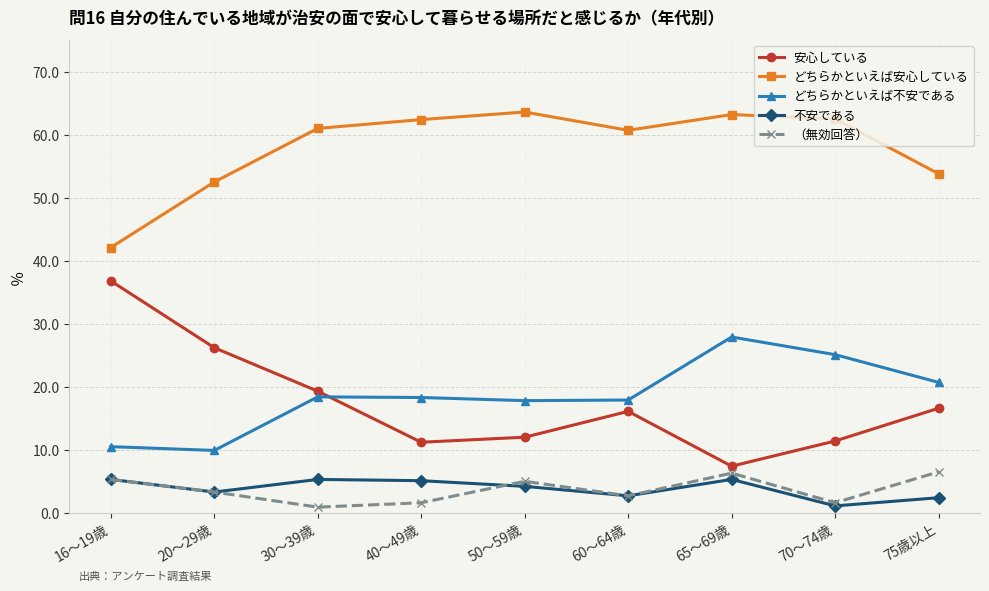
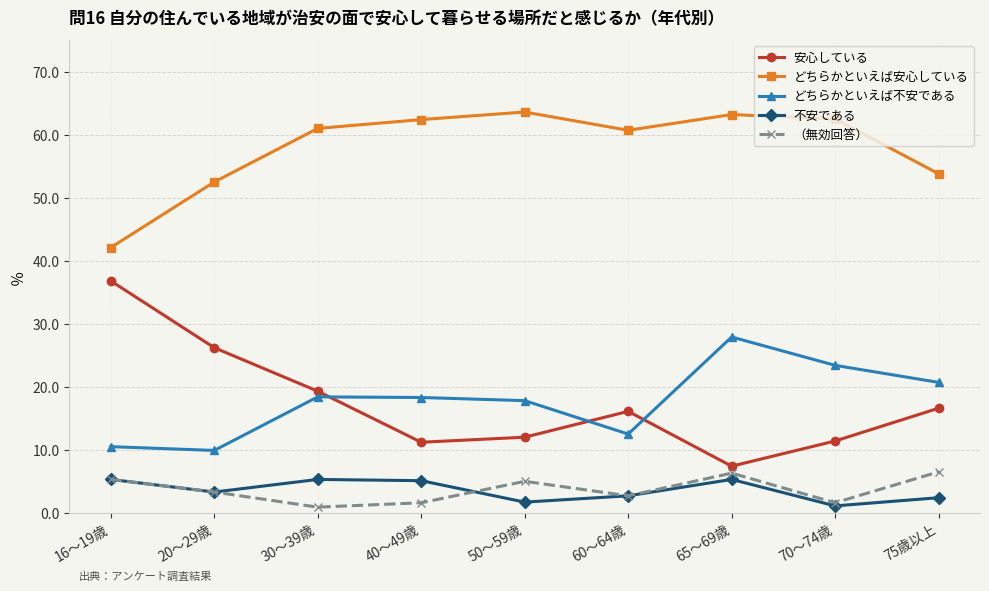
  {
    "安心している": {
      "16～19歳": 37,
      "20～29歳": 26,
      "30～39歳": 19,
      "40～49歳": 11,
      "50～59歳": 12,
      "60～64歳": 16,
      "65～69歳": 7,
      "70～74歳": 11,
      "75歳以上": 17
    },
    "どちらかといえば安心している": {
      "16～19歳": 42,
      "20～29歳": 53,
      "30～39歳": 61,
      "40～49歳": 62,
      "50～59歳": 64,
      "60～64歳": 61,
      "65～69歳": 63,
      "75歳以上": 54
    },
    "どちらかといえば不安である": {
      "16～19歳": 11,
      "20～29歳": 10,
      "30～39歳": 18,
      "40～49歳": 18,
      "50～59歳": 18,
-     "60～64歳": 18,
+     "60～64歳": 13,
      "65～69歳": 28,
-     "70～74歳": 25,
+     "70～74歳": 23,
      "75歳以上": 21
    },
    "不安である": {
      "30～39歳": 5,
      "40～49歳": 5,
-     "50～59歳": 4,
+     "50～59歳": 2,
      "65～69歳": 5,
      "70～74歳": 1,
      "75歳以上": 2
    },
    "（無効回答）": {
      "30～39歳": 1,
      "40～49歳": 2,
      "50～59歳": 5,
      "65～69歳": 6,
      "70～74歳": 2,
      "75歳以上": 7
    }
  }
